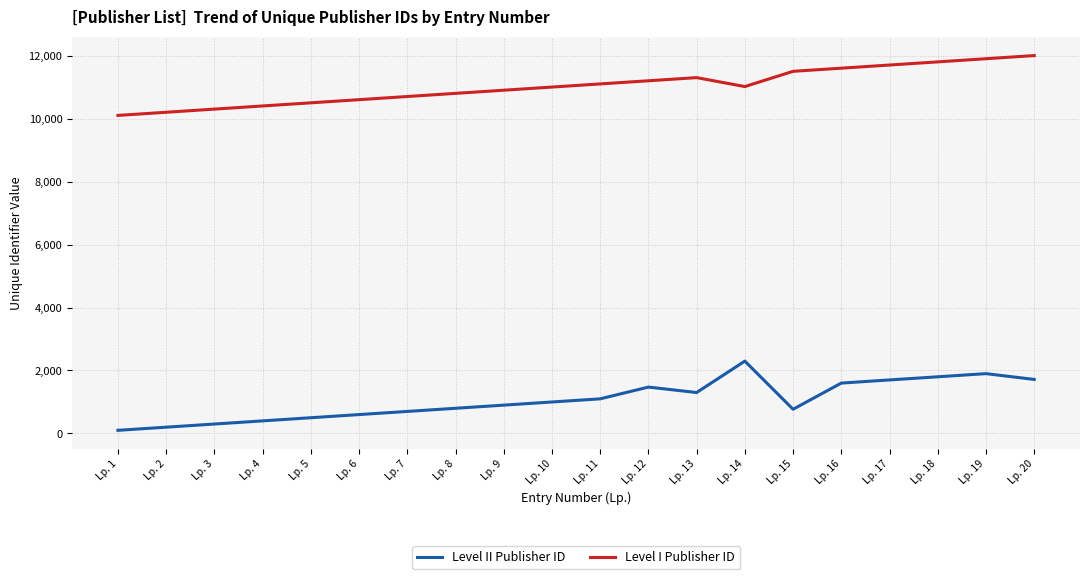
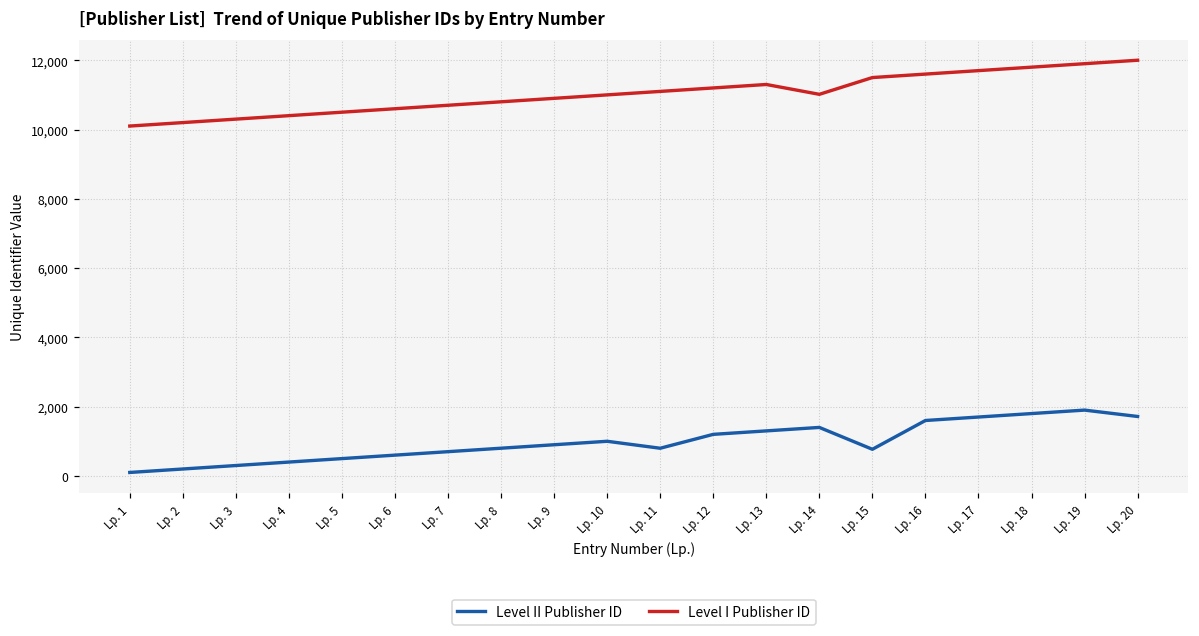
  {
    "Level II Publisher ID": {
      "Lp. 1": "100",
      "Lp. 2": "200",
      "Lp. 3": "300",
      "Lp. 4": "400",
      "Lp. 5": "500",
      "Lp. 6": "600",
      "Lp. 7": "700",
      "Lp. 8": "800",
      "Lp. 9": "900",
      "Lp. 10": "1,000",
-     "Lp. 11": "1,100",
-     "Lp. 12": "1,500",
+     "Lp. 11": "800",
+     "Lp. 12": "1,200",
      "Lp. 13": "1,300",
-     "Lp. 14": "2,300",
+     "Lp. 14": "1,400",
      "Lp. 15": "800",
      "Lp. 16": "1,600",
      "Lp. 17": "1,700",
      "Lp. 18": "1,800",
      "Lp. 19": "1,900",
      "Lp. 20": "1,700"
    },
    "Level I Publisher ID": {
      "Lp. 1": "10,100",
      "Lp. 2": "10,200",
      "Lp. 3": "10,300",
      "Lp. 4": "10,400",
      "Lp. 5": "10,500",
      "Lp. 6": "10,600",
      "Lp. 7": "10,700",
      "Lp. 8": "10,800",
      "Lp. 9": "10,900",
      "Lp. 10": "11,000",
      "Lp. 11": "11,100",
      "Lp. 12": "11,200",
      "Lp. 13": "11,300",
      "Lp. 14": "11,000",
      "Lp. 15": "11,500",
      "Lp. 16": "11,600",
      "Lp. 17": "11,700",
      "Lp. 18": "11,800",
      "Lp. 19": "11,900",
      "Lp. 20": "12,000"
    }
  }
